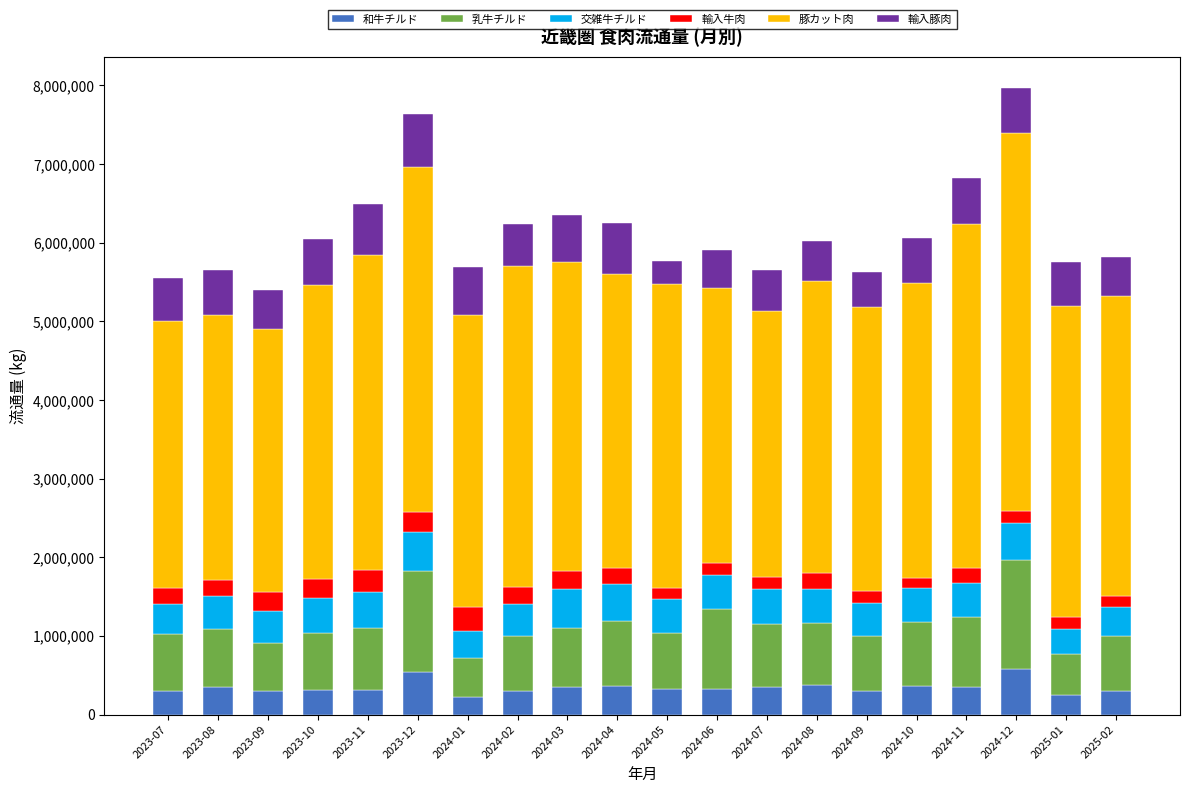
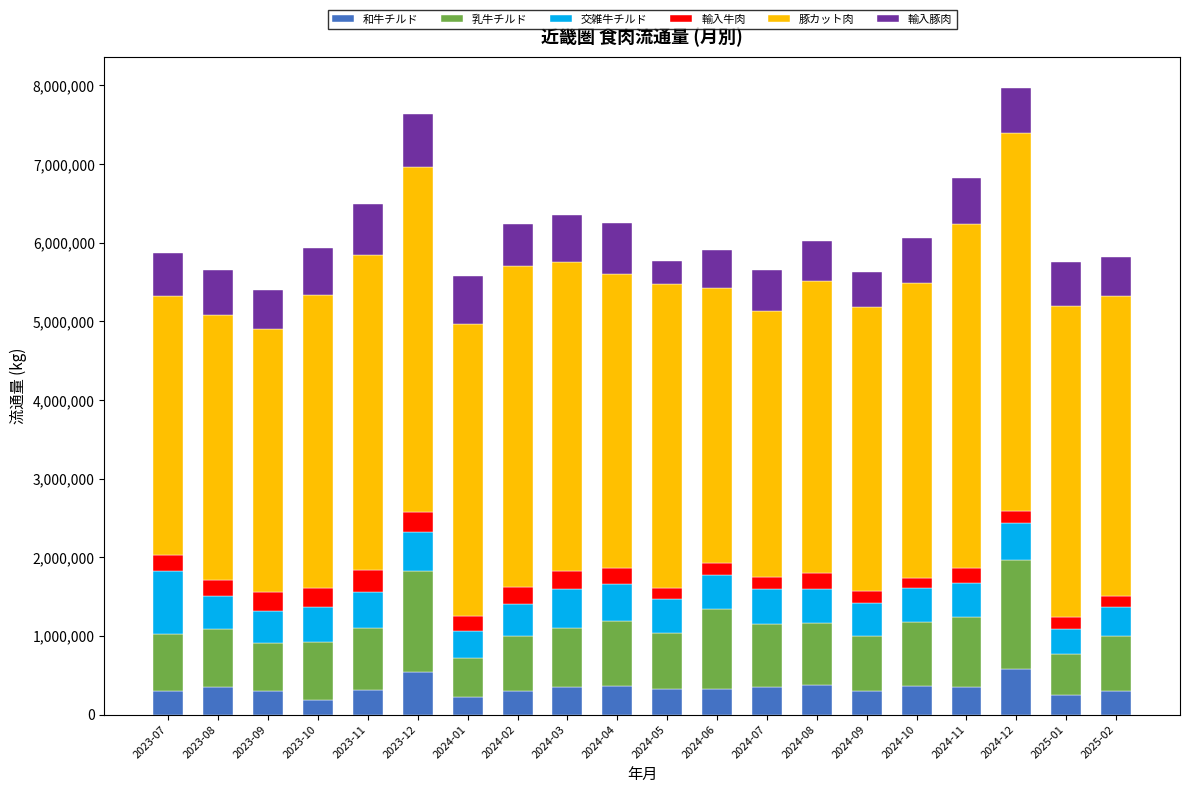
  {
    "和牛チルド": {
      "2023-07": "300,000",
      "2023-08": "300,000",
      "2023-09": "300,000",
-     "2023-10": "300,000",
+     "2023-10": "200,000",
      "2023-11": "300,000",
      "2023-12": "500,000",
      "2024-01": "200,000",
      "2024-02": "300,000",
      "2024-03": "400,000",
      "2024-04": "400,000",
      "2024-05": "300,000",
      "2024-06": "300,000",
      "2024-07": "300,000",
      "2024-08": "400,000",
      "2024-09": "300,000",
      "2024-10": "400,000",
      "2024-11": "400,000",
      "2024-12": "600,000",
      "2025-01": "300,000",
      "2025-02": "300,000"
    },
    "乳牛チルド": {
      "2023-07": "700,000",
      "2023-08": "700,000",
      "2023-09": "600,000",
      "2023-10": "700,000",
      "2023-11": "800,000",
      "2023-12": "1,300,000",
      "2024-01": "500,000",
      "2024-02": "700,000",
      "2024-03": "700,000",
      "2024-04": "800,000",
      "2024-05": "700,000",
      "2024-06": "1,000,000",
      "2024-07": "800,000",
      "2024-08": "800,000",
      "2024-09": "700,000",
      "2024-10": "800,000",
      "2024-11": "900,000",
      "2024-12": "1,400,000",
      "2025-01": "500,000",
      "2025-02": "700,000"
    },
    "交雑牛チルド": {
-     "2023-07": "400,000",
+     "2023-07": "800,000",
      "2023-08": "400,000",
      "2023-09": "400,000",
      "2023-10": "400,000",
      "2023-11": "500,000",
      "2023-12": "500,000",
      "2024-01": "400,000",
      "2024-02": "400,000",
      "2024-03": "500,000",
      "2024-04": "500,000",
      "2024-05": "400,000",
      "2024-06": "400,000",
      "2024-07": "400,000",
      "2024-08": "400,000",
      "2024-09": "400,000",
      "2024-10": "400,000",
      "2024-11": "400,000",
      "2024-12": "500,000",
      "2025-01": "300,000",
      "2025-02": "400,000"
    },
    "輸入牛肉": {
      "2023-07": "200,000",
      "2023-08": "200,000",
      "2023-09": "200,000",
      "2023-10": "200,000",
      "2023-11": "300,000",
      "2023-12": "300,000",
-     "2024-01": "300,000",
+     "2024-01": "200,000",
      "2024-02": "200,000",
      "2024-03": "200,000",
      "2024-04": "200,000",
      "2024-05": "100,000",
      "2024-06": "200,000",
      "2024-07": "200,000",
      "2024-08": "200,000",
      "2024-09": "100,000",
      "2024-10": "100,000",
      "2024-11": "200,000",
      "2024-12": "100,000",
      "2025-01": "200,000",
      "2025-02": "200,000"
    },
    "豚カット肉": {
-     "2023-07": "3,400,000",
+     "2023-07": "3,300,000",
      "2023-08": "3,400,000",
      "2023-09": "3,300,000",
      "2023-10": "3,700,000",
      "2023-11": "4,000,000",
      "2023-12": "4,400,000",
      "2024-01": "3,700,000",
      "2024-02": "4,100,000",
      "2024-03": "3,900,000",
      "2024-04": "3,700,000",
      "2024-05": "3,900,000",
      "2024-06": "3,500,000",
      "2024-07": "3,400,000",
      "2024-08": "3,700,000",
      "2024-09": "3,600,000",
      "2024-10": "3,700,000",
      "2024-11": "4,400,000",
      "2024-12": "4,800,000",
      "2025-01": "4,000,000",
      "2025-02": "3,800,000"
    },
    "輸入豚肉": {
      "2023-07": "500,000",
      "2023-08": "600,000",
      "2023-09": "500,000",
      "2023-10": "600,000",
      "2023-11": "700,000",
      "2023-12": "700,000",
      "2024-01": "600,000",
      "2024-02": "500,000",
      "2024-03": "600,000",
      "2024-04": "600,000",
      "2024-05": "300,000",
      "2024-06": "500,000",
      "2024-07": "500,000",
      "2024-08": "500,000",
      "2024-09": "400,000",
      "2024-10": "600,000",
      "2024-11": "600,000",
      "2024-12": "600,000",
      "2025-01": "600,000",
      "2025-02": "500,000"
    }
  }
